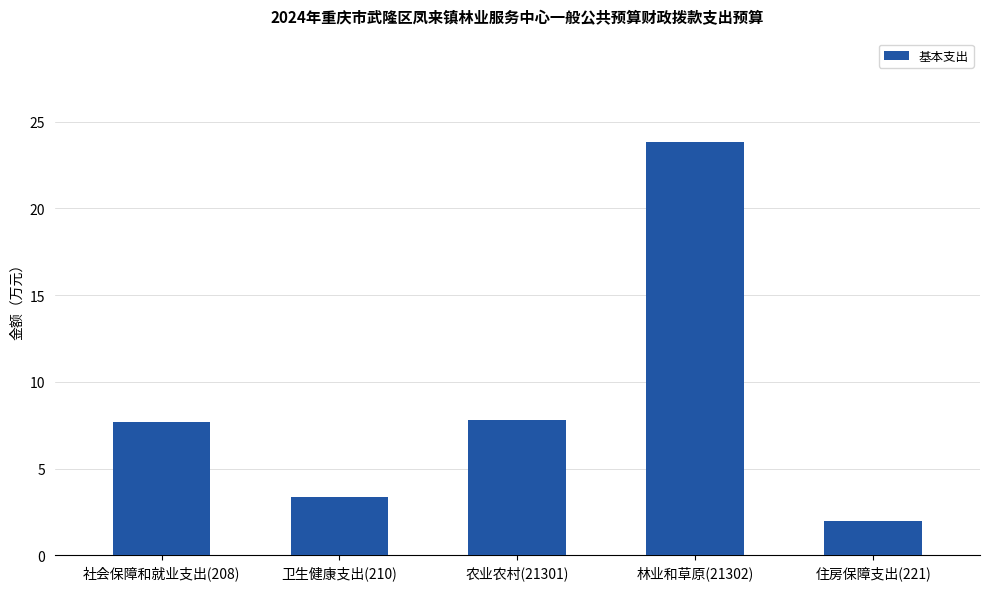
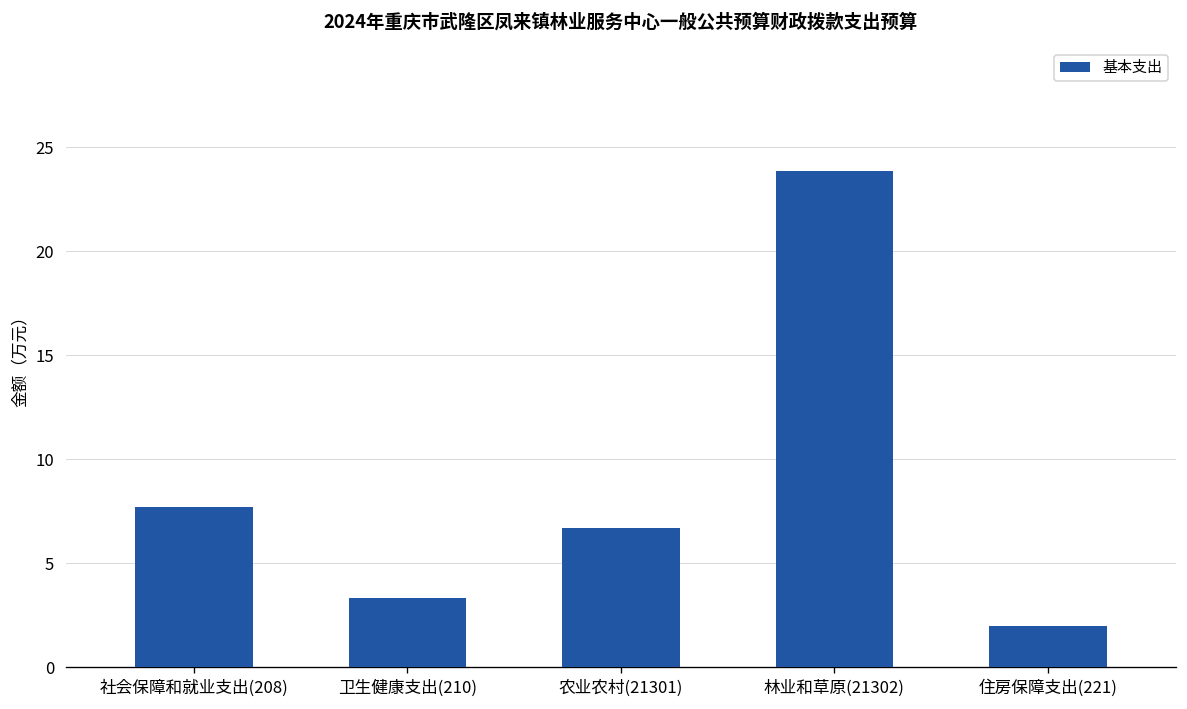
  {
    "社会保障和就业支出(208)": 7.7,
    "卫生健康支出(210)": 3.4,
-   "农业农村(21301)": 7.8,
+   "农业农村(21301)": 6.7,
    "林业和草原(21302)": 23.8,
    "住房保障支出(221)": 2.0
  }
